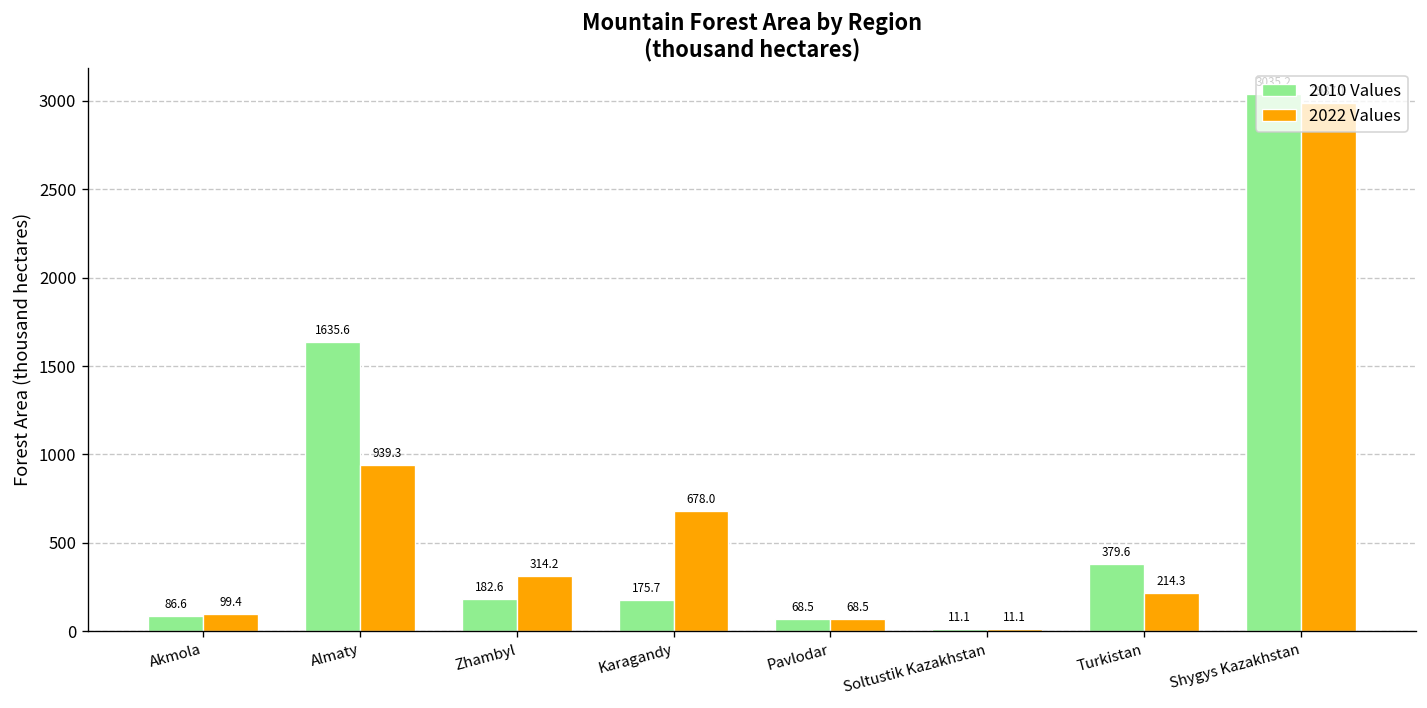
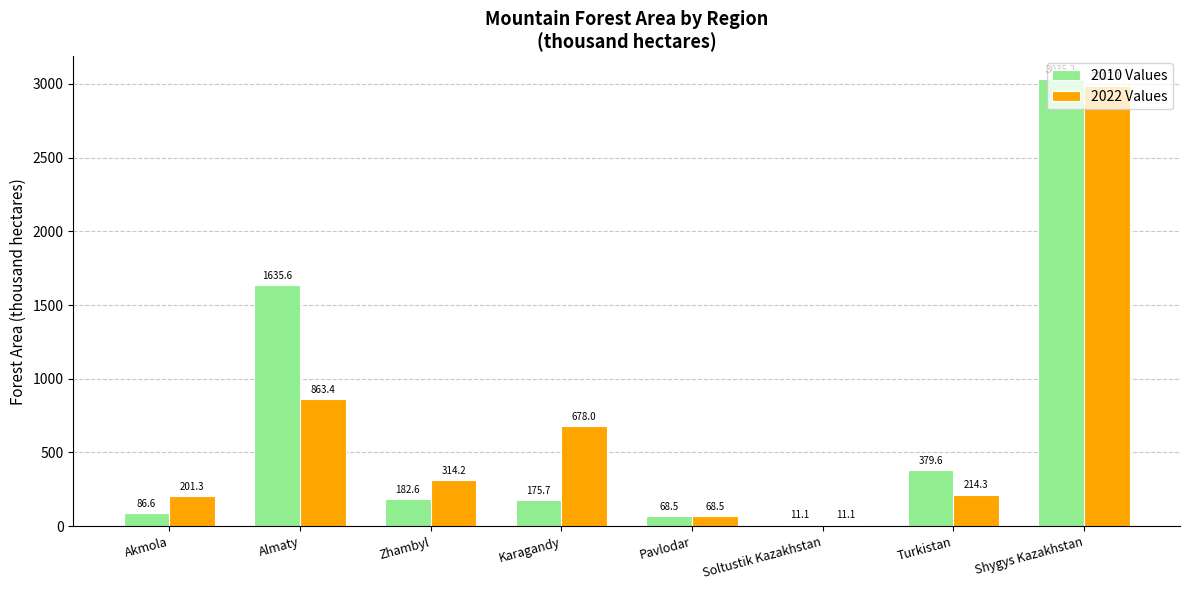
  {
    "2010 Values": {
      "Akmola": 86.6,
      "Almaty": 1635.6,
      "Zhambyl": 182.6,
      "Karagandy": 175.7,
      "Pavlodar": 68.5,
      "Soltustik Kazakhstan": 11.1,
      "Turkistan": 379.6
    },
    "2022 Values": {
-     "Akmola": 99.4,
-     "Almaty": 939.3,
+     "Akmola": 201.3,
+     "Almaty": 863.4,
      "Zhambyl": 314.2,
      "Karagandy": 678.0,
      "Pavlodar": 68.5,
      "Soltustik Kazakhstan": 11.1,
      "Turkistan": 214.3
    }
  }
